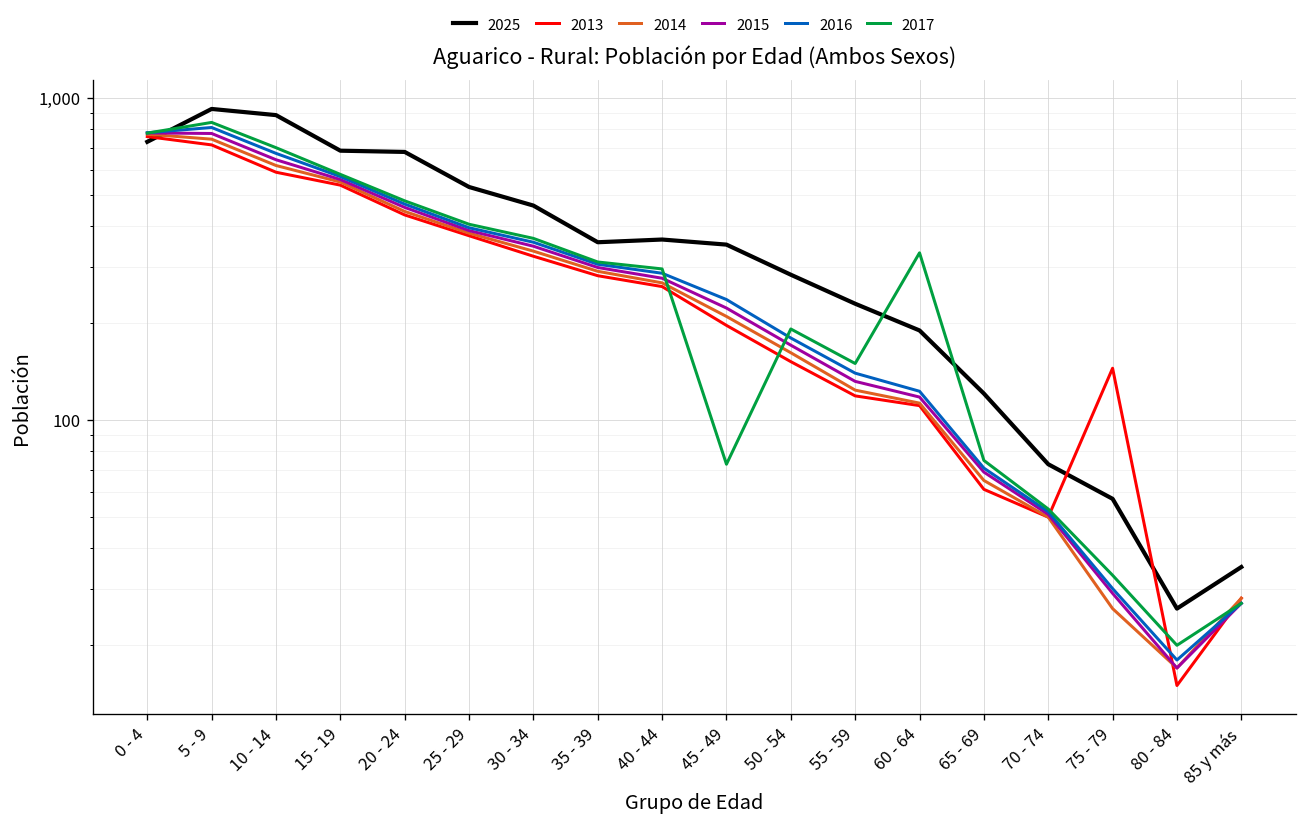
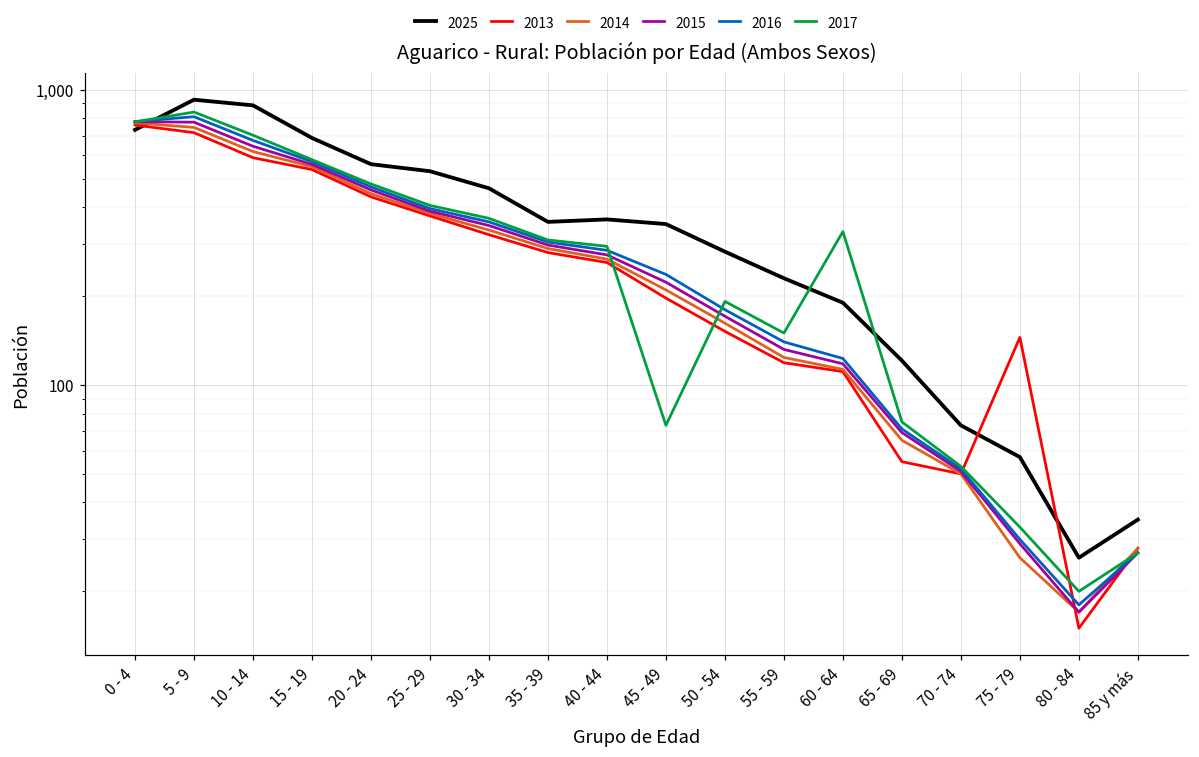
  {
    "2025": {
      "0 - 4": 730,
      "5 - 9": 930,
      "10 - 14": 890,
      "15 - 19": 690,
-     "20 - 24": 680,
+     "20 - 24": 560,
      "25 - 29": 530,
      "30 - 34": 460,
      "35 - 39": 360,
      "40 - 44": 360,
      "45 - 49": 350,
      "50 - 54": 280,
      "55 - 59": 230,
      "60 - 64": 190,
      "65 - 69": 120,
      "70 - 74": 73,
      "75 - 79": 57,
      "80 - 84": 26,
      "85 y más": 35
    },
    "2013": {
      "5 - 9": 720,
      "10 - 14": 590,
      "15 - 19": 540,
      "20 - 24": 430,
      "30 - 34": 320,
      "35 - 39": 280,
      "40 - 44": 260,
      "45 - 49": 200,
      "50 - 54": 150,
      "55 - 59": 120,
-     "65 - 69": 61,
+     "65 - 69": 55,
      "75 - 79": 150,
      "80 - 84": 15
    },
    "2014": {
      "5 - 9": 750,
      "10 - 14": 620,
      "20 - 24": 450,
      "30 - 34": 340,
      "35 - 39": 290,
      "40 - 44": 270,
      "45 - 49": 210,
      "50 - 54": 160,
      "55 - 59": 120,
      "65 - 69": 65,
      "75 - 79": 26
    },
    "2015": {
      "5 - 9": 780,
      "10 - 14": 640,
      "20 - 24": 460,
      "30 - 34": 350,
      "35 - 39": 300,
      "40 - 44": 280,
      "45 - 49": 220,
      "50 - 54": 170,
      "55 - 59": 130,
      "60 - 64": 120,
      "65 - 69": 69,
      "75 - 79": 29
    },
    "2016": {
      "5 - 9": 810,
      "10 - 14": 670,
      "20 - 24": 470,
      "30 - 34": 360,
      "40 - 44": 290,
      "45 - 49": 240,
      "50 - 54": 180,
      "55 - 59": 140,
      "60 - 64": 120,
      "65 - 69": 71,
      "75 - 79": 30,
      "80 - 84": 18
    },
    "2017": {
      "5 - 9": 840,
      "10 - 14": 700,
      "20 - 24": 480,
      "25 - 29": 410,
      "30 - 34": 370,
      "40 - 44": 300,
      "45 - 49": 73,
      "50 - 54": 190,
      "55 - 59": 150,
      "60 - 64": 330,
      "65 - 69": 75,
      "75 - 79": 33,
      "80 - 84": 20
    }
  }
